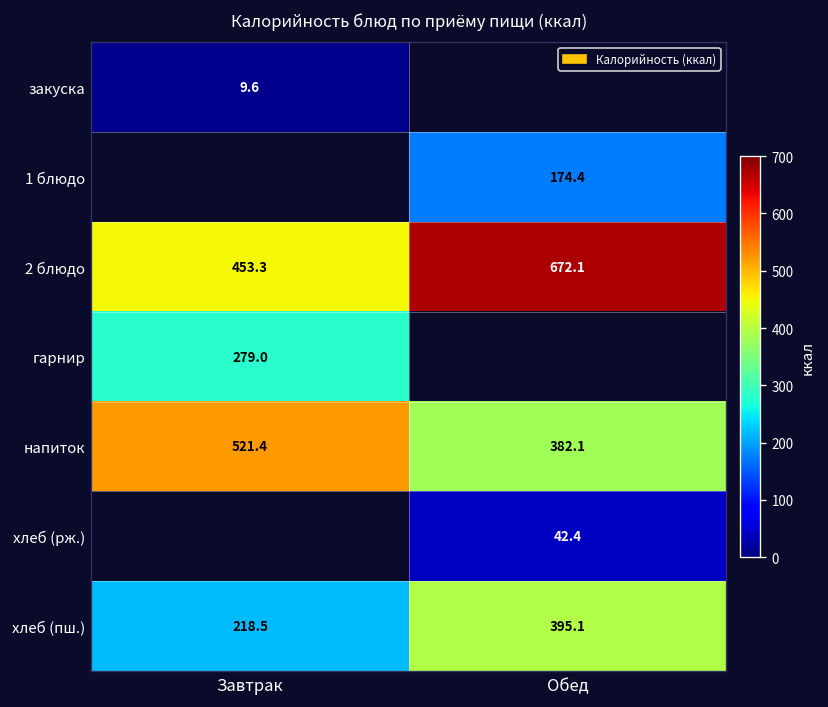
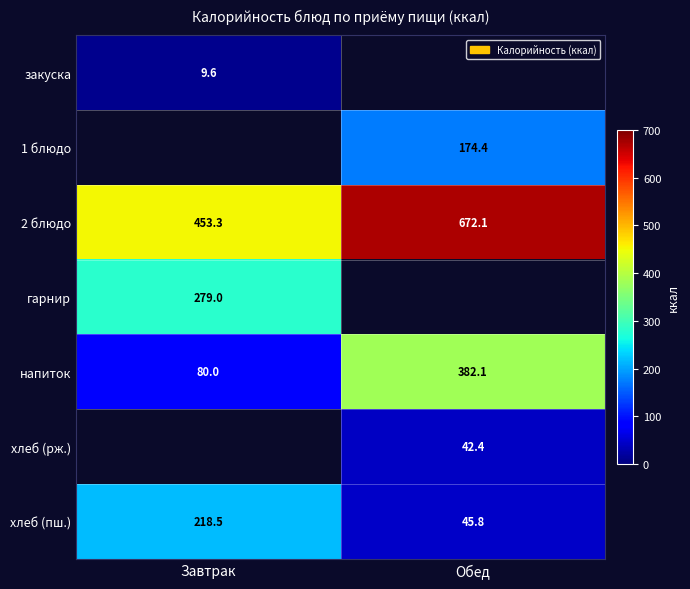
  {
    "закуска": {
      "Завтрак": 9.6
    },
    "1 блюдо": {
      "Обед": 174.4
    },
    "2 блюдо": {
      "Завтрак": 453.3,
      "Обед": 672.1
    },
    "гарнир": {
      "Завтрак": 279.0
    },
    "напиток": {
-     "Завтрак": 521.4,
+     "Завтрак": 80.0,
      "Обед": 382.1
    },
    "хлеб (рж.)": {
      "Обед": 42.4
    },
    "хлеб (пш.)": {
      "Завтрак": 218.5,
-     "Обед": 395.1
+     "Обед": 45.8
    }
  }
